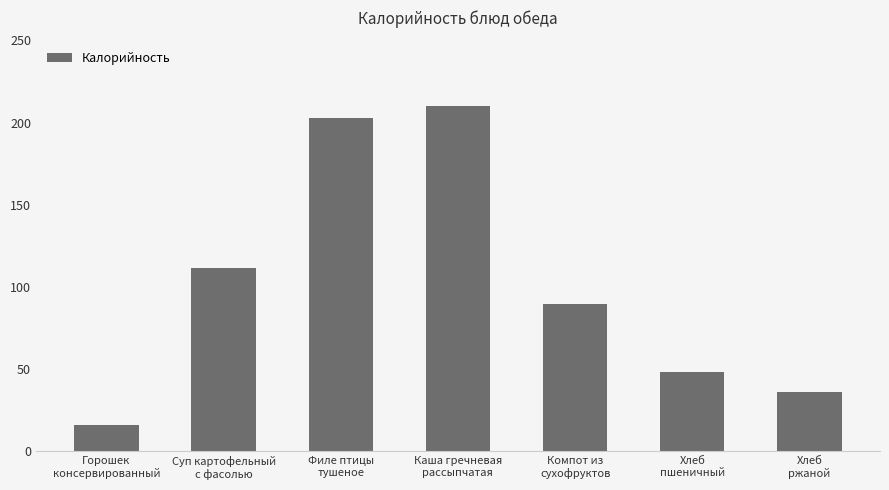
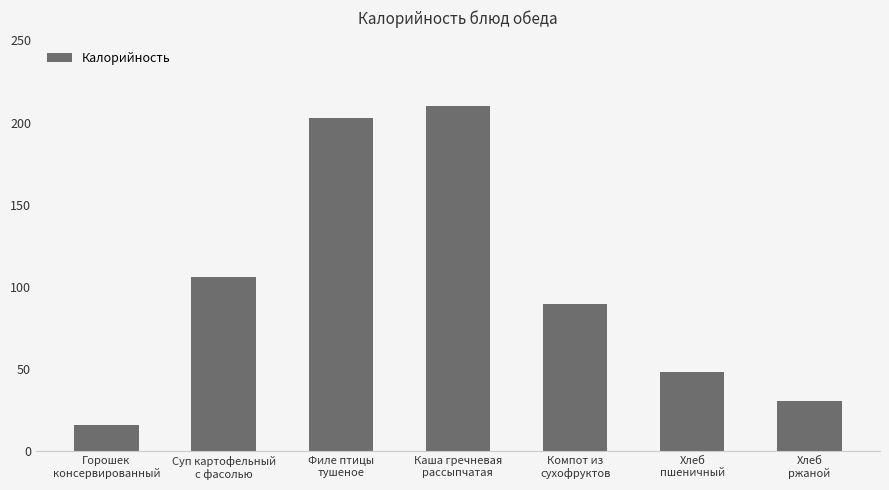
  {
    "Горошек консервированный": 16,
-   "Суп картофельный с фасолью": 112,
+   "Суп картофельный с фасолью": 106,
    "Филе птицы тушеное": 203,
    "Каша гречневая рассыпчатая": 210,
    "Компот из сухофруктов": 89,
    "Хлеб пшеничный": 48,
-   "Хлеб ржаной": 36
+   "Хлеб ржаной": 31
  }
